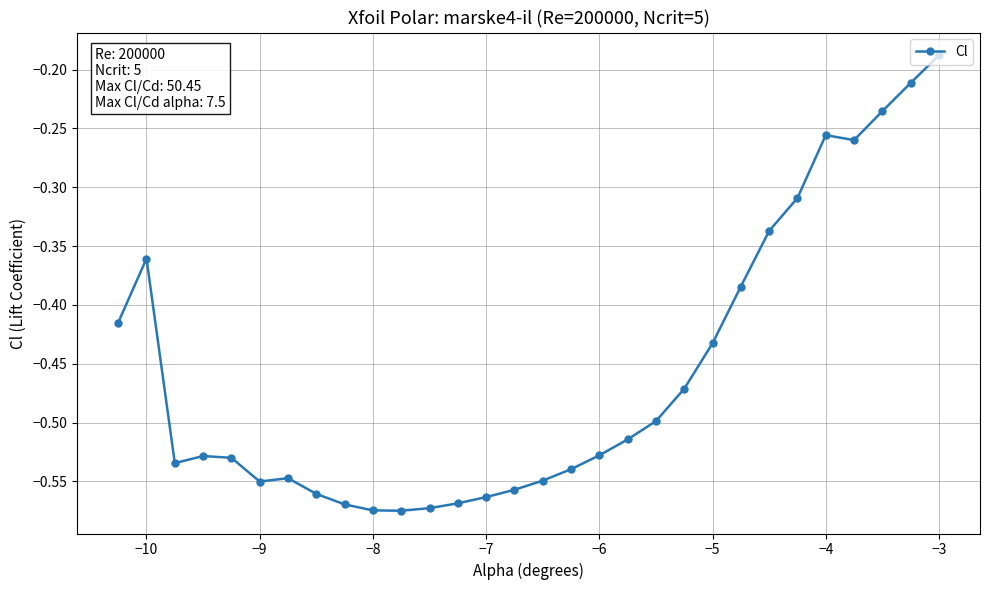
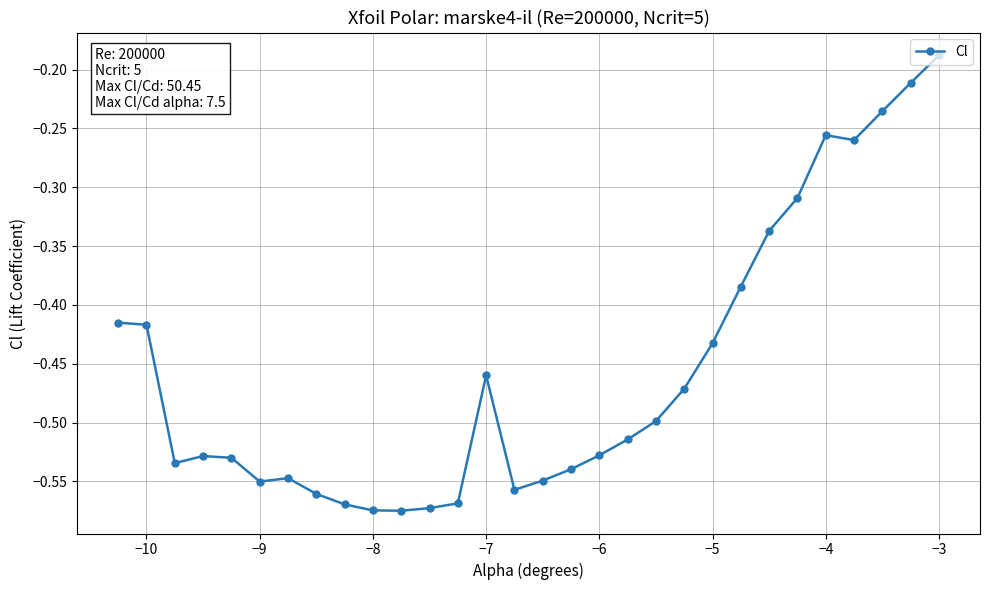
  {
-   "−10": -0.361,
+   "−10": -0.417,
    "−9": -0.550,
    "−8": -0.575,
-   "−7": -0.563,
+   "−7": -0.460,
    "−6": -0.528,
    "−5": -0.433,
    "−4": -0.256
  }
